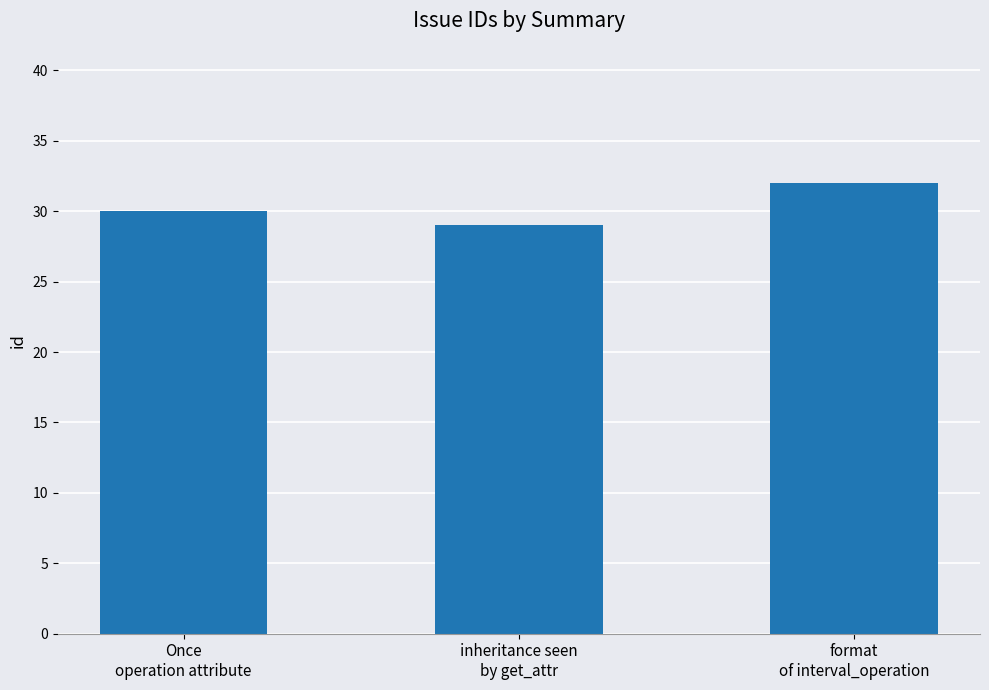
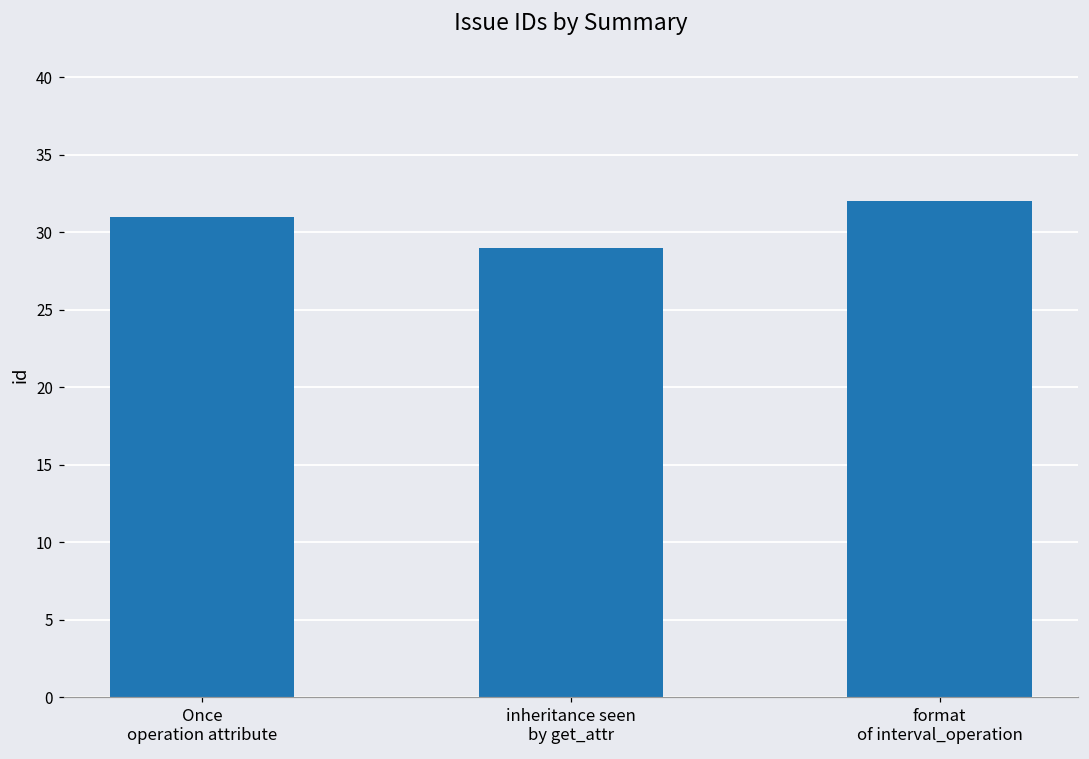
  {
-   "Once operation attribute": 30,
+   "Once operation attribute": 31,
    "inheritance seen by get_attr": 29,
    "format of interval_operation": 32
  }
